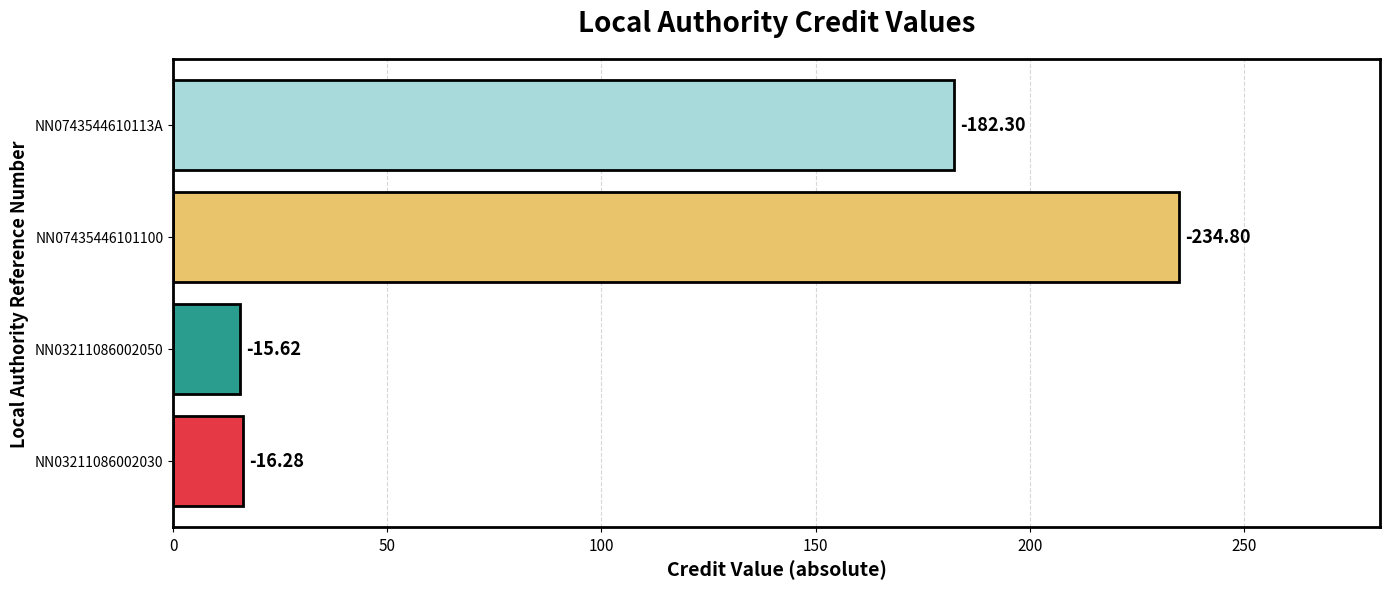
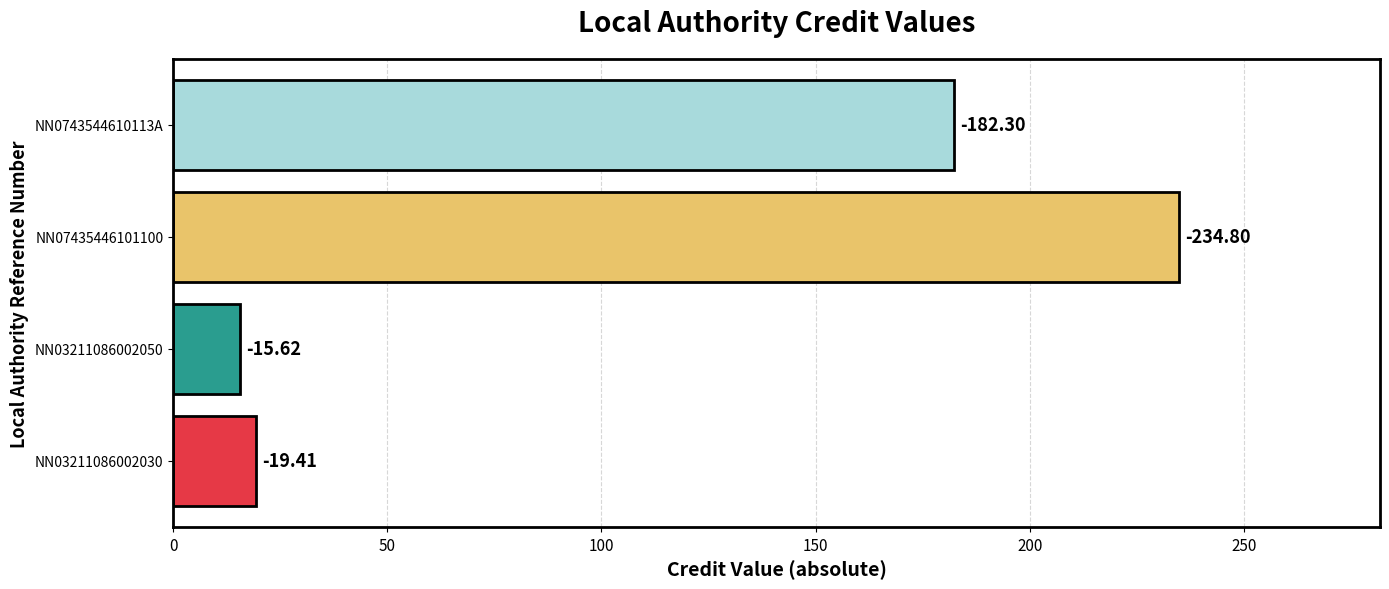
  {
-   "NN03211086002030": -16.28
+   "NN03211086002030": -19.41
  }
